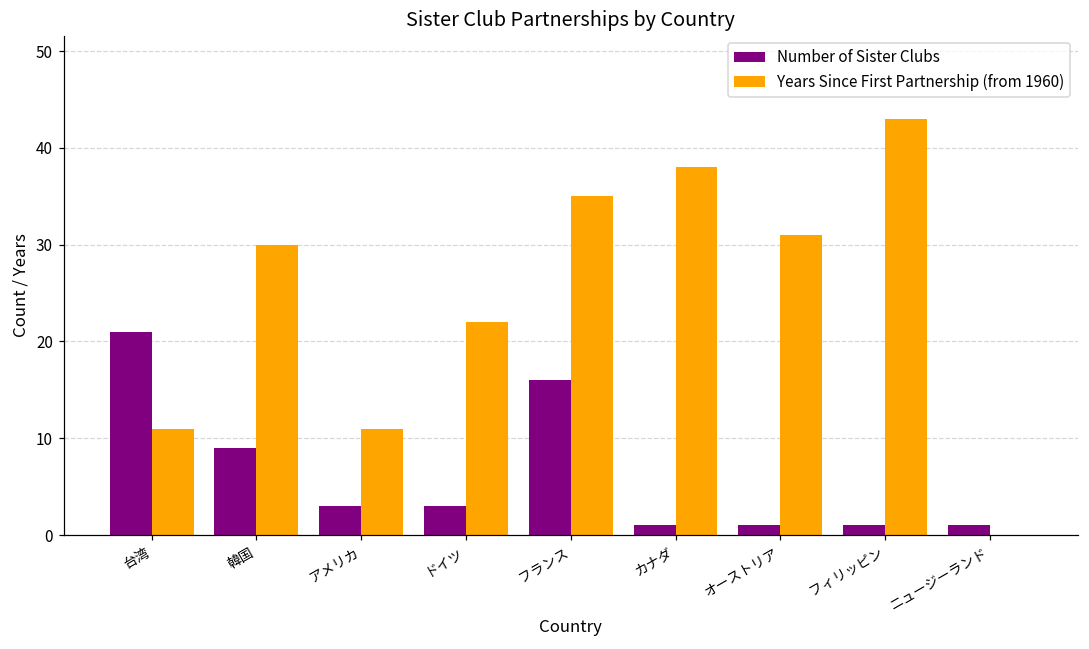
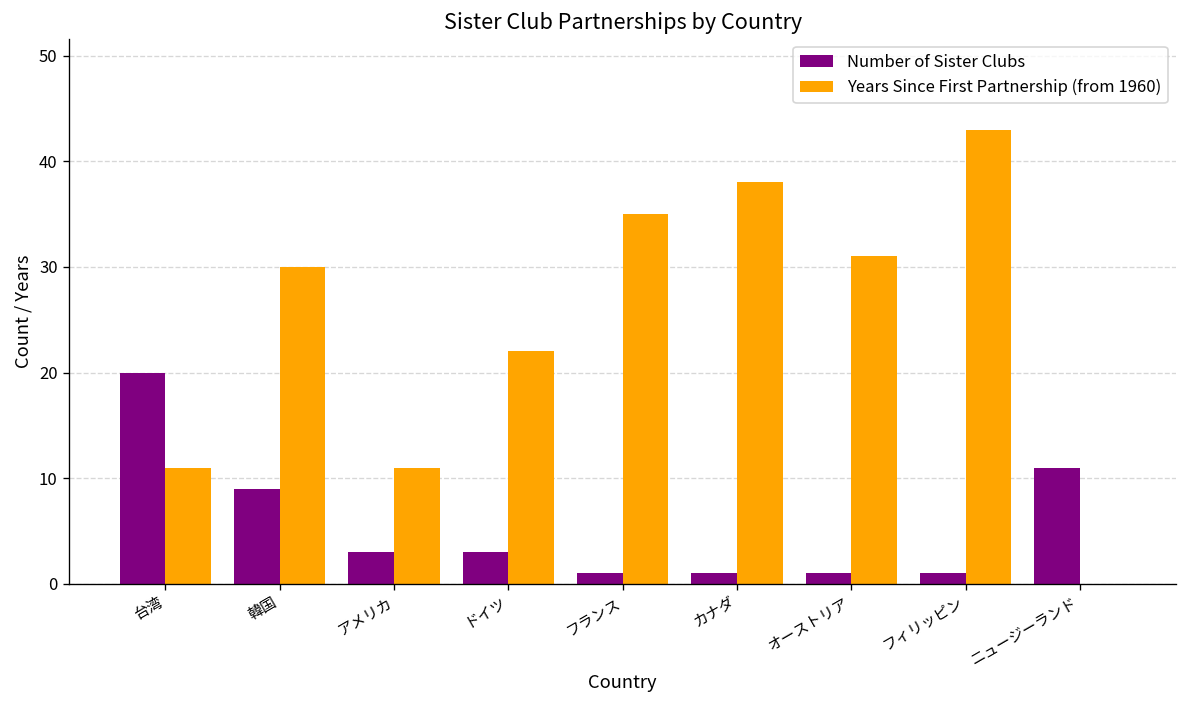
  {
    "Number of Sister Clubs": {
-     "台湾": 21,
+     "台湾": 20,
      "韓国": 9,
      "アメリカ": 3,
      "ドイツ": 3,
-     "フランス": 16,
+     "フランス": 1,
      "カナダ": 1,
      "オーストリア": 1,
      "フィリッピン": 1,
-     "ニュージーランド": 1
+     "ニュージーランド": 11
    },
    "Years Since First Partnership (from 1960)": {
      "台湾": 11,
      "韓国": 30,
      "アメリカ": 11,
      "ドイツ": 22,
      "フランス": 35,
      "カナダ": 38,
      "オーストリア": 31,
      "フィリッピン": 43,
      "ニュージーランド": 0
    }
  }
